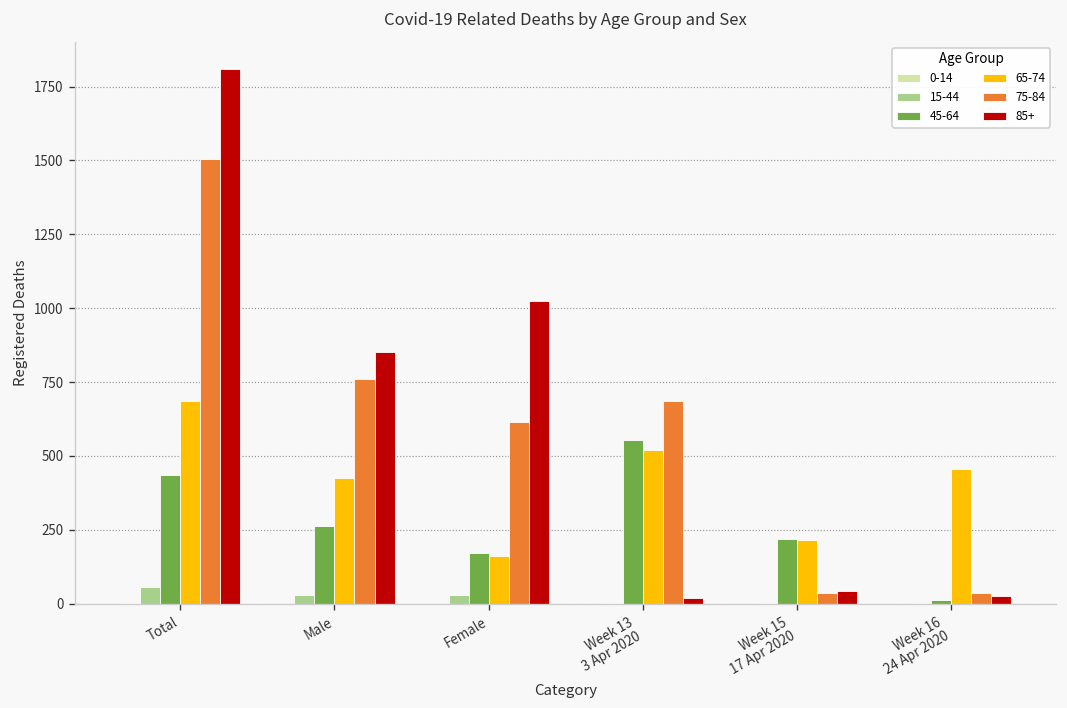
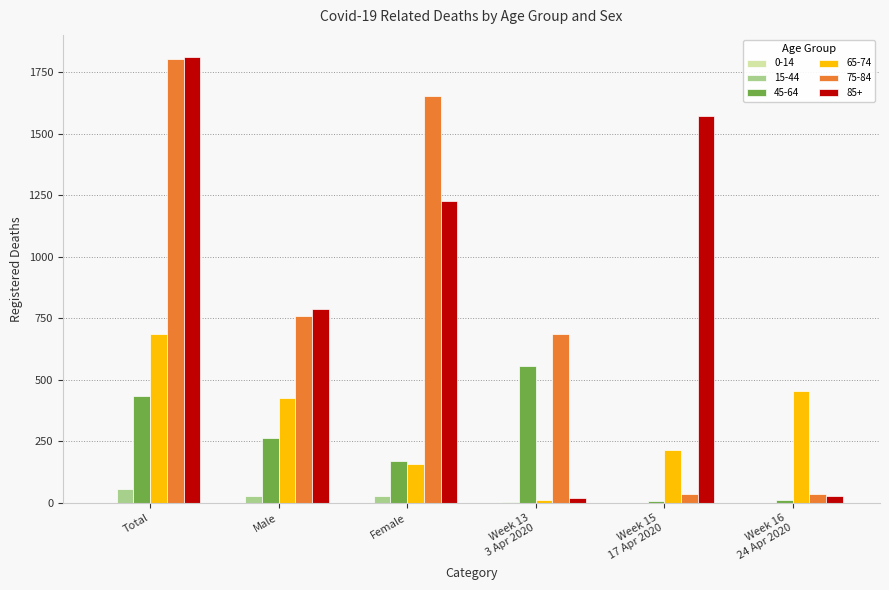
  {
    "45-64": {
      "Total": 440,
      "Male": 260,
      "Female": 170,
      "Week 13 3 Apr 2020": 560,
-     "Week 15 17 Apr 2020": 220,
+     "Week 15 17 Apr 2020": 10,
      "Week 16 24 Apr 2020": 10
    },
    "65-74": {
      "Total": 690,
      "Male": 430,
      "Female": 160,
-     "Week 13 3 Apr 2020": 520,
+     "Week 13 3 Apr 2020": 10,
      "Week 15 17 Apr 2020": 220,
      "Week 16 24 Apr 2020": 460
    },
    "75-84": {
-     "Total": 1500,
+     "Total": 1800,
      "Male": 760,
-     "Female": 610,
+     "Female": 1650,
      "Week 13 3 Apr 2020": 690,
      "Week 15 17 Apr 2020": 40,
      "Week 16 24 Apr 2020": 40
    },
    "85+": {
      "Total": 1810,
-     "Male": 850,
-     "Female": 1030,
+     "Male": 790,
+     "Female": 1230,
      "Week 13 3 Apr 2020": 20,
-     "Week 15 17 Apr 2020": 40,
+     "Week 15 17 Apr 2020": 1570,
      "Week 16 24 Apr 2020": 30
    }
  }
